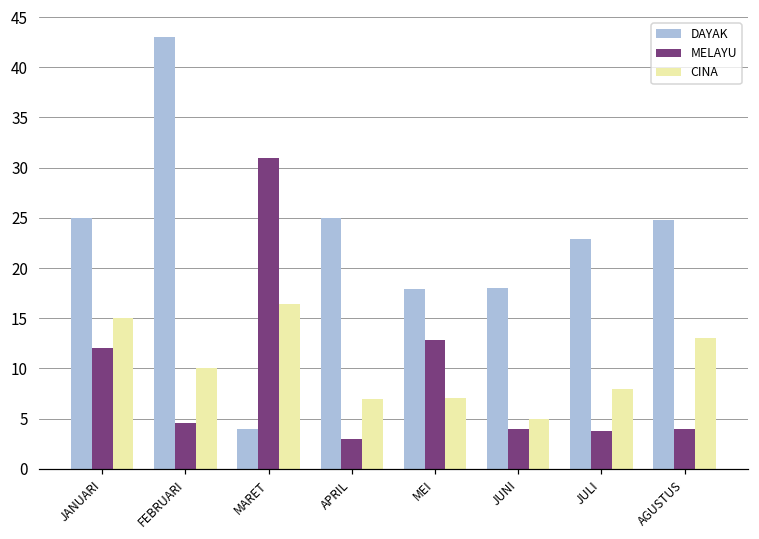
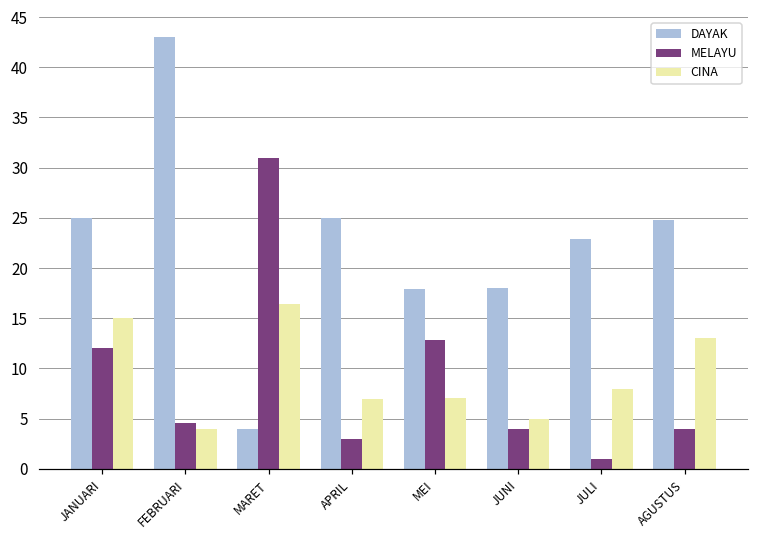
  {
    "DAYAK": {
      "JANUARI": 25,
      "FEBRUARI": 43,
      "MARET": 4,
      "APRIL": 25,
      "MEI": 18,
      "JUNI": 18,
      "JULI": 23,
      "AGUSTUS": 25
    },
    "MELAYU": {
      "JANUARI": 12,
      "FEBRUARI": 5,
      "MARET": 31,
      "APRIL": 3,
      "MEI": 13,
      "JUNI": 4,
-     "JULI": 4,
+     "JULI": 1,
      "AGUSTUS": 4
    },
    "CINA": {
      "JANUARI": 15,
-     "FEBRUARI": 10,
+     "FEBRUARI": 4,
      "MARET": 16,
      "APRIL": 7,
      "MEI": 7,
      "JUNI": 5,
      "JULI": 8,
      "AGUSTUS": 13
    }
  }
